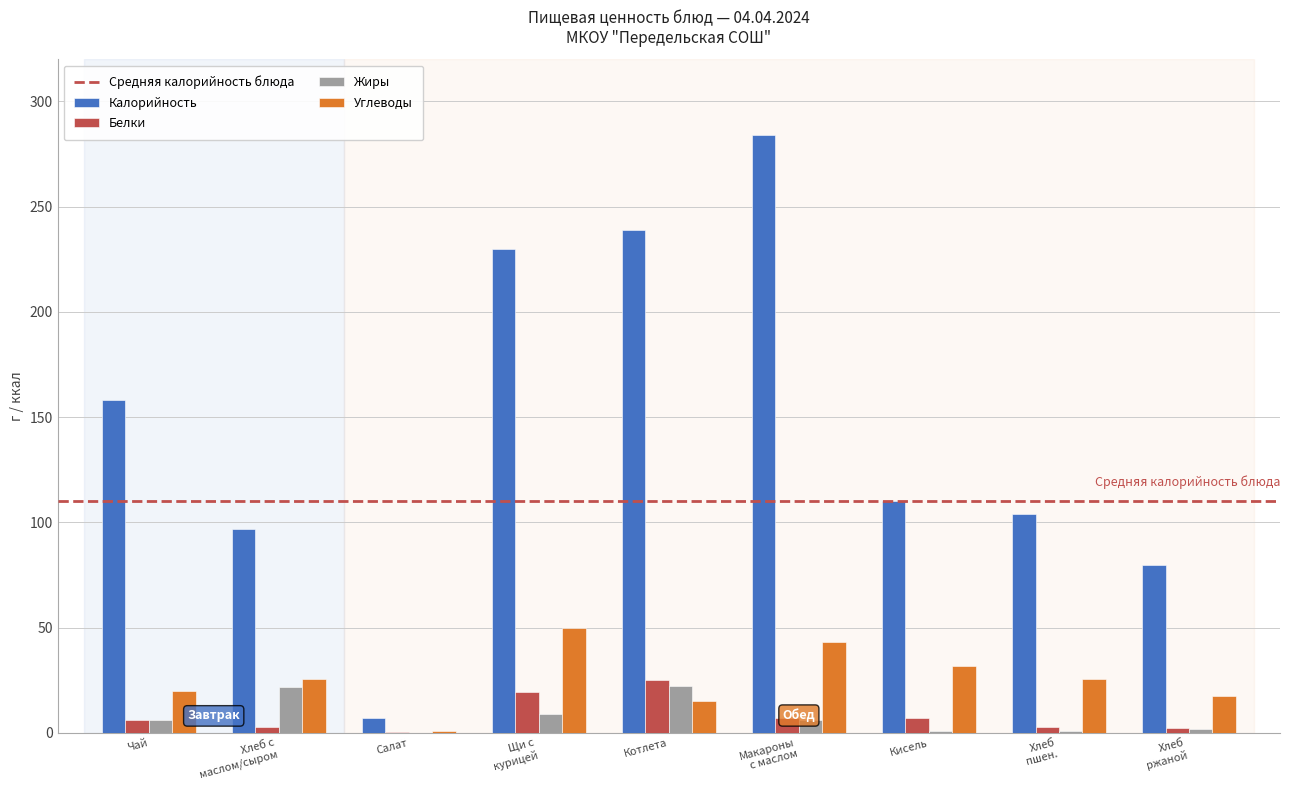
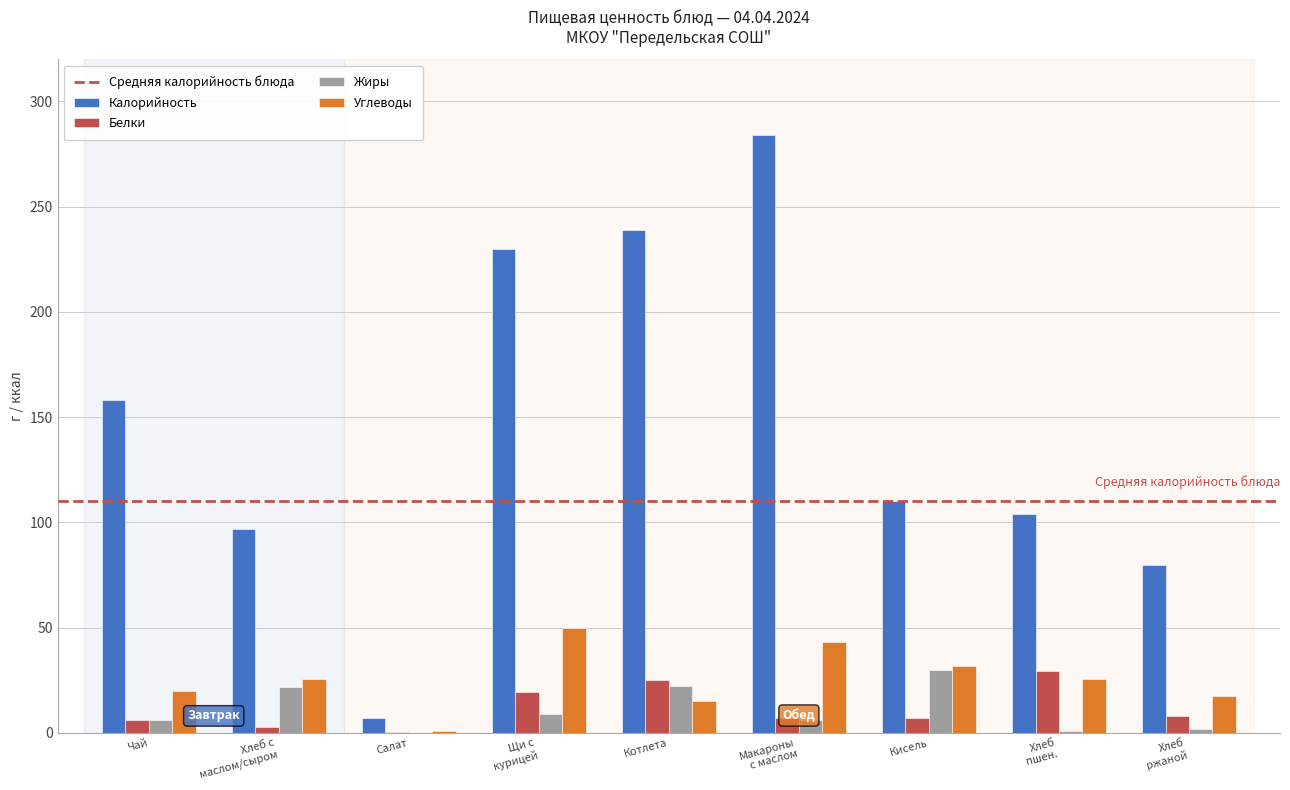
  {
    "Калорийность": {
      "Чай": 158,
      "Хлеб с маслом/сыром": 97,
      "Салат": 7,
      "Щи с курицей": 230,
      "Котлета": 239,
      "Макароны с маслом": 284,
      "Кисель": 110,
      "Хлеб пшен.": 104,
      "Хлеб ржаной": 80
    },
    "Белки": {
      "Чай": 6,
      "Хлеб с маслом/сыром": 3,
      "Щи с курицей": 19,
      "Котлета": 25,
      "Кисель": 7,
-     "Хлеб пшен.": 3,
-     "Хлеб ржаной": 2
+     "Хлеб пшен.": 29,
+     "Хлеб ржаной": 8
    },
    "Жиры": {
      "Чай": 6,
      "Хлеб с маслом/сыром": 22,
      "Щи с курицей": 9,
      "Котлета": 22,
-     "Кисель": 1,
+     "Кисель": 30,
      "Хлеб ржаной": 2
    },
    "Углеводы": {
      "Чай": 20,
      "Хлеб с маслом/сыром": 26,
      "Щи с курицей": 50,
      "Котлета": 15,
      "Макароны с маслом": 43,
      "Кисель": 32,
      "Хлеб пшен.": 26,
      "Хлеб ржаной": 17
    }
  }
